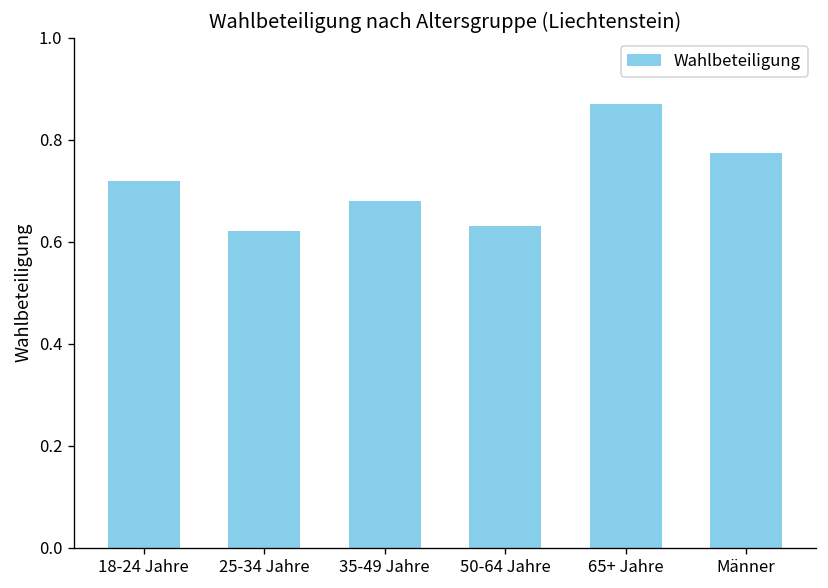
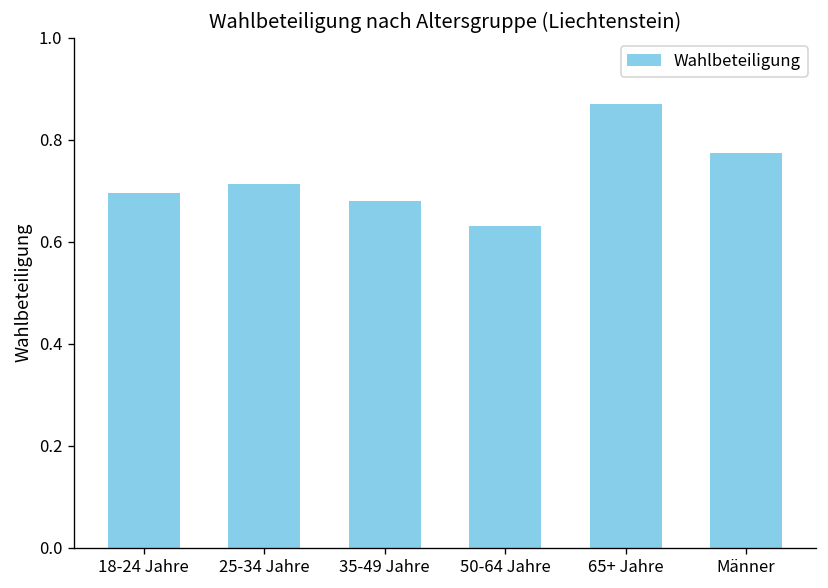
  {
-   "18-24 Jahre": 0.72,
-   "25-34 Jahre": 0.62,
+   "18-24 Jahre": 0.70,
+   "25-34 Jahre": 0.71,
    "35-49 Jahre": 0.68,
    "50-64 Jahre": 0.63,
    "65+ Jahre": 0.87,
    "Männer": 0.78
  }
